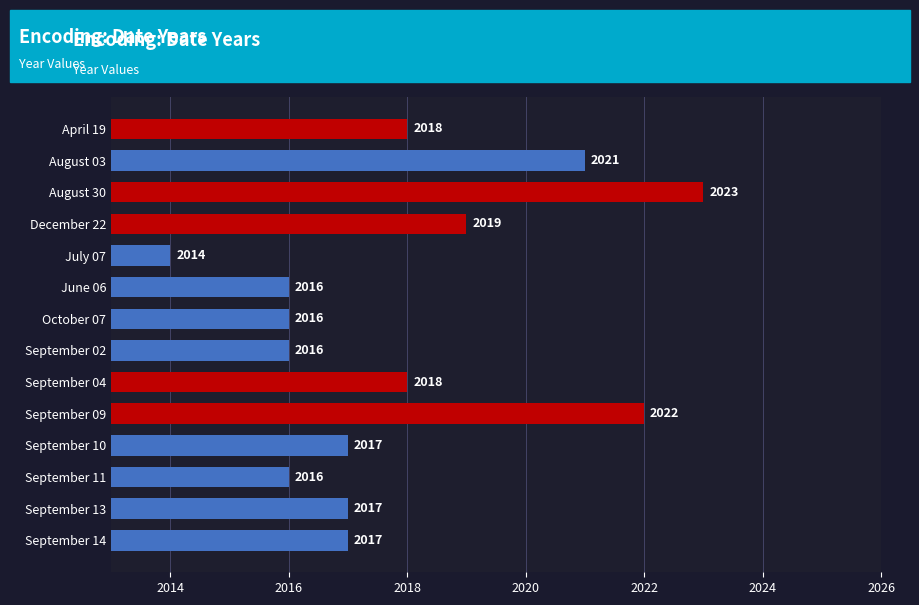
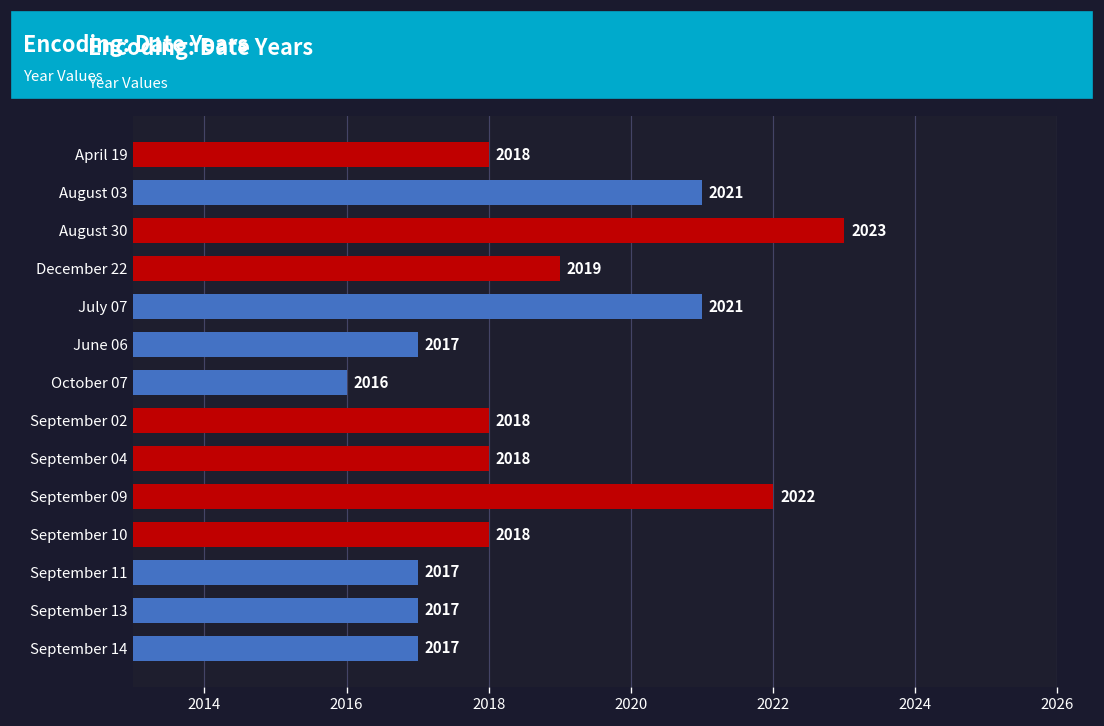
  {
    "April 19": 2018,
    "August 03": 2021,
    "August 30": 2023,
    "December 22": 2019,
-   "July 07": 2014,
-   "June 06": 2016,
+   "July 07": 2021,
+   "June 06": 2017,
    "October 07": 2016,
-   "September 02": 2016,
+   "September 02": 2018,
    "September 04": 2018,
    "September 09": 2022,
-   "September 10": 2017,
-   "September 11": 2016,
+   "September 10": 2018,
+   "September 11": 2017,
    "September 13": 2017,
    "September 14": 2017
  }
